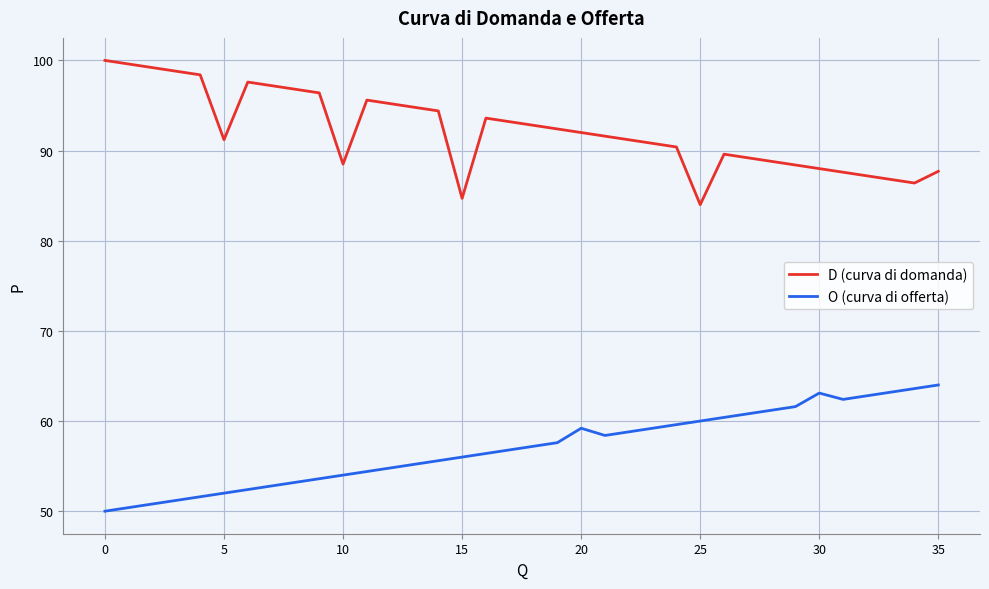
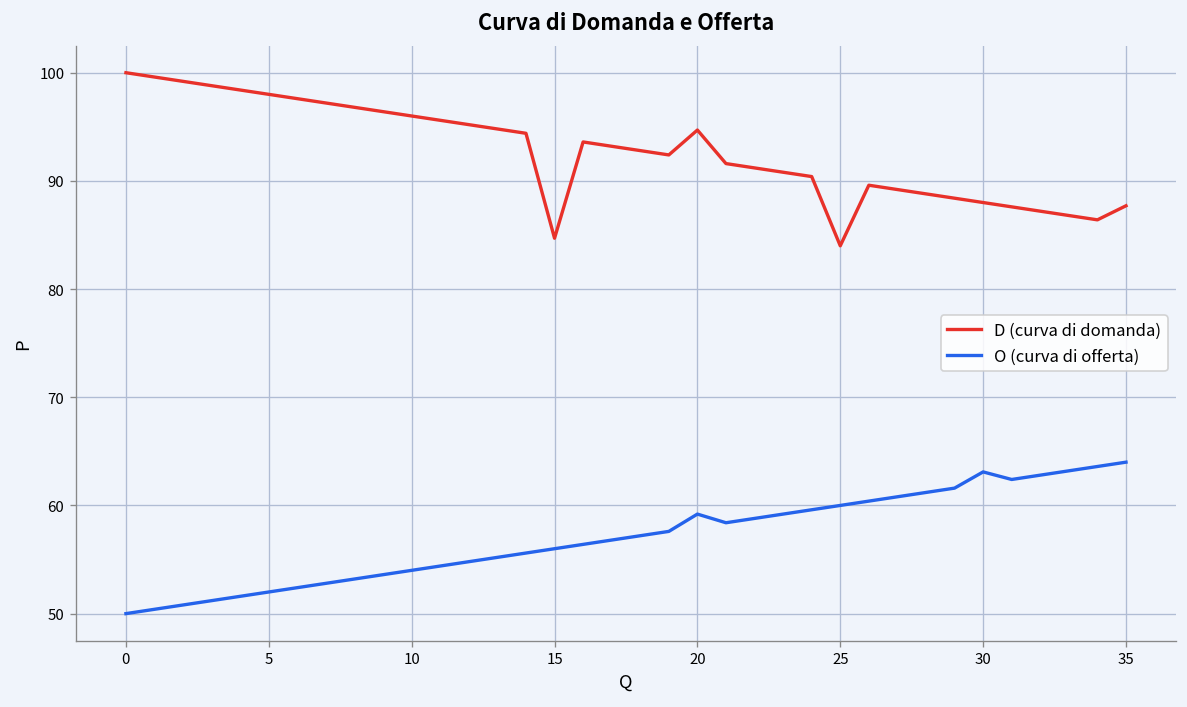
  {
    "D (curva di domanda)": {
      "0": 100,
-     "5": 91,
-     "10": 89,
+     "5": 98,
+     "10": 96,
      "15": 85,
-     "20": 92,
+     "20": 95,
      "25": 84,
      "30": 88,
      "35": 88
    },
    "O (curva di offerta)": {
      "0": 50,
      "5": 52,
      "10": 54,
      "15": 56,
      "20": 59,
      "25": 60,
      "30": 63,
      "35": 64
    }
  }
